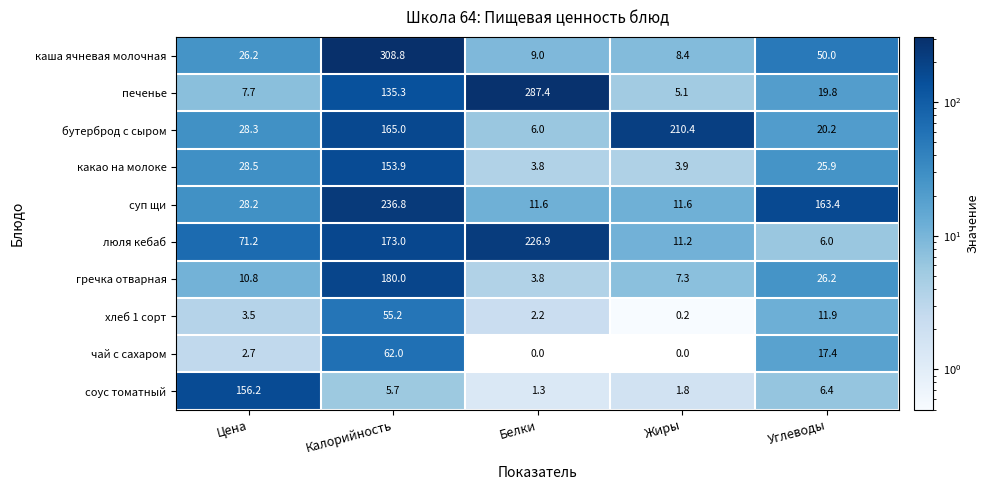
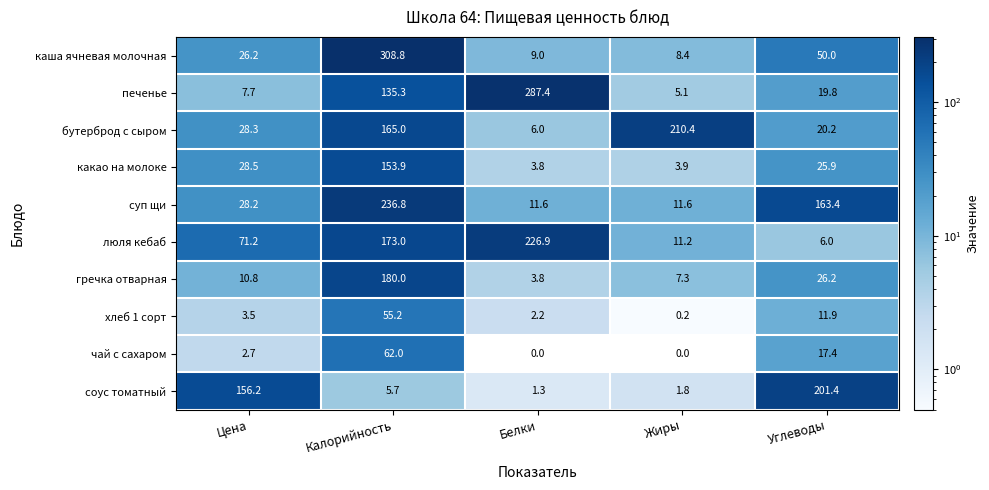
  {
    "каша ячневая молочная": {
      "Цена": 26.2,
      "Калорийность": 308.8,
      "Белки": 9.0,
      "Жиры": 8.4,
      "Углеводы": 50.0
    },
    "печенье": {
      "Цена": 7.7,
      "Калорийность": 135.3,
      "Белки": 287.4,
      "Жиры": 5.1,
      "Углеводы": 19.8
    },
    "бутерброд с сыром": {
      "Цена": 28.3,
      "Калорийность": 165.0,
      "Белки": 6.0,
      "Жиры": 210.4,
      "Углеводы": 20.2
    },
    "какао на молоке": {
      "Цена": 28.5,
      "Калорийность": 153.9,
      "Белки": 3.8,
      "Жиры": 3.9,
      "Углеводы": 25.9
    },
    "суп щи": {
      "Цена": 28.2,
      "Калорийность": 236.8,
      "Белки": 11.6,
      "Жиры": 11.6,
      "Углеводы": 163.4
    },
    "люля кебаб": {
      "Цена": 71.2,
      "Калорийность": 173.0,
      "Белки": 226.9,
      "Жиры": 11.2,
      "Углеводы": 6.0
    },
    "гречка отварная": {
      "Цена": 10.8,
      "Калорийность": 180.0,
      "Белки": 3.8,
      "Жиры": 7.3,
      "Углеводы": 26.2
    },
    "хлеб 1 сорт": {
      "Цена": 3.5,
      "Калорийность": 55.2,
      "Белки": 2.2,
      "Жиры": 0.2,
      "Углеводы": 11.9
    },
    "чай с сахаром": {
      "Цена": 2.7,
      "Калорийность": 62.0,
      "Белки": 0.0,
      "Жиры": 0.0,
      "Углеводы": 17.4
    },
    "соус томатный": {
      "Цена": 156.2,
      "Калорийность": 5.7,
      "Белки": 1.3,
      "Жиры": 1.8,
-     "Углеводы": 6.4
+     "Углеводы": 201.4
    }
  }
